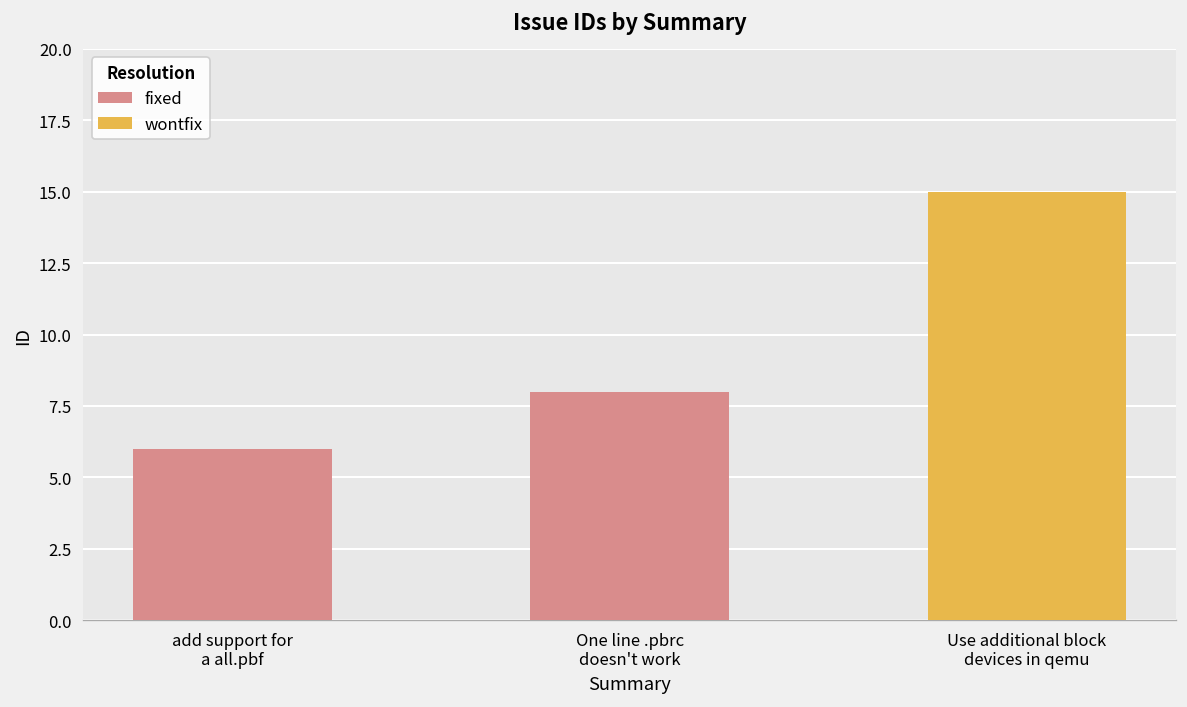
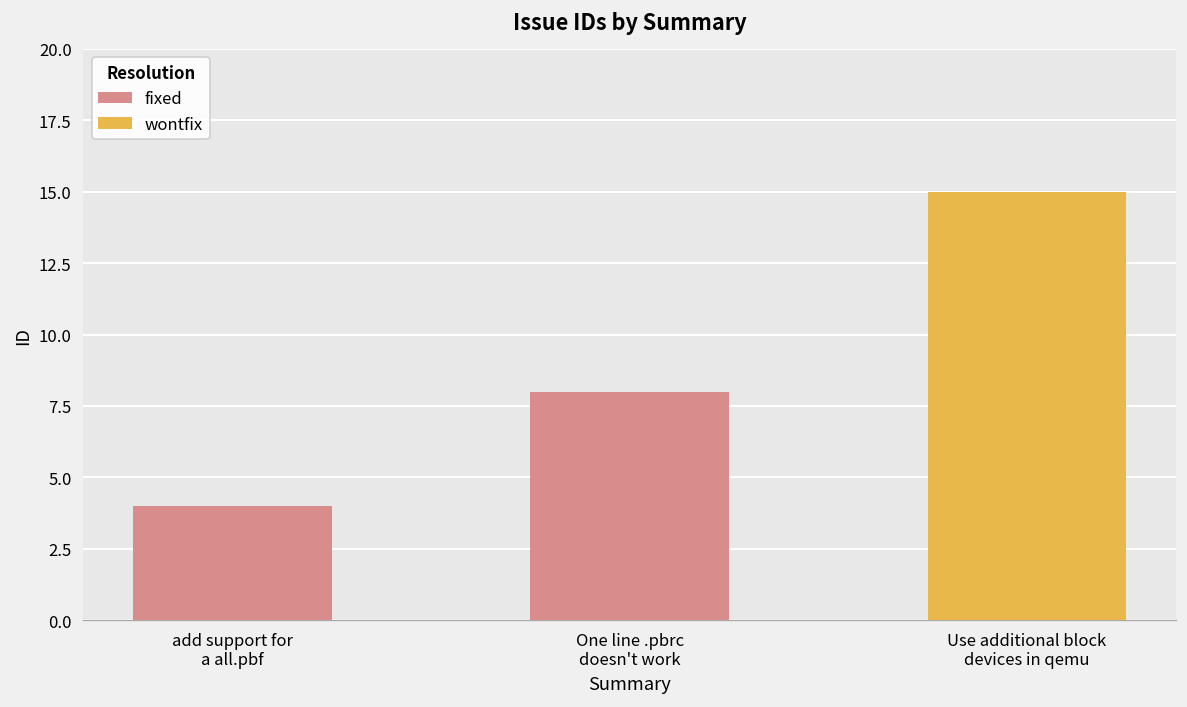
  {
    "fixed": {
-     "add support for a all.pbf": 6,
+     "add support for a all.pbf": 4,
      "One line .pbrc doesn't work": 8
    },
    "wontfix": {
      "Use additional block devices in qemu": 15
    }
  }
